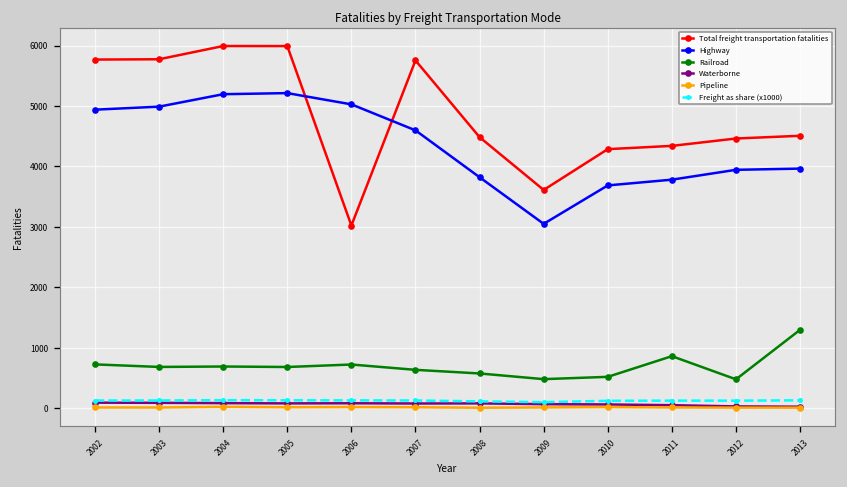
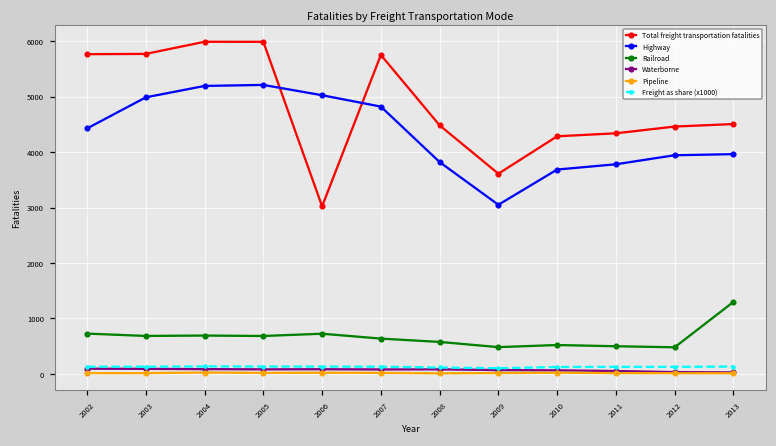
  {
    "Total freight transportation fatalities": {
      "2002": 5800,
      "2003": 5800,
      "2004": 6000,
      "2005": 6000,
      "2006": 3000,
      "2007": 5800,
      "2008": 4500,
      "2009": 3600,
      "2010": 4300,
      "2011": 4300,
      "2012": 4500,
      "2013": 4500
    },
    "Highway": {
-     "2002": 4900,
+     "2002": 4400,
      "2003": 5000,
      "2004": 5200,
      "2005": 5200,
      "2006": 5000,
-     "2007": 4600,
+     "2007": 4800,
      "2008": 3800,
      "2009": 3100,
      "2010": 3700,
      "2011": 3800,
      "2012": 3900,
      "2013": 4000
    },
    "Railroad": {
      "2002": 700,
      "2003": 700,
      "2004": 700,
      "2005": 700,
      "2006": 700,
      "2007": 600,
      "2008": 600,
      "2009": 500,
      "2010": 500,
-     "2011": 900,
+     "2011": 500,
      "2012": 500,
      "2013": 1300
    },
    "Waterborne": {
      "2005": 100
    },
    "Pipeline": {
      "2002": 0,
      "2003": 0,
      "2004": 0,
      "2005": 0,
      "2006": 0,
      "2007": 0,
      "2008": 0,
      "2009": 0
    },
    "Freight as share (x1000)": {
      "2005": 100,
      "2010": 100,
      "2011": 100,
      "2012": 100,
      "2013": 100
    }
  }
